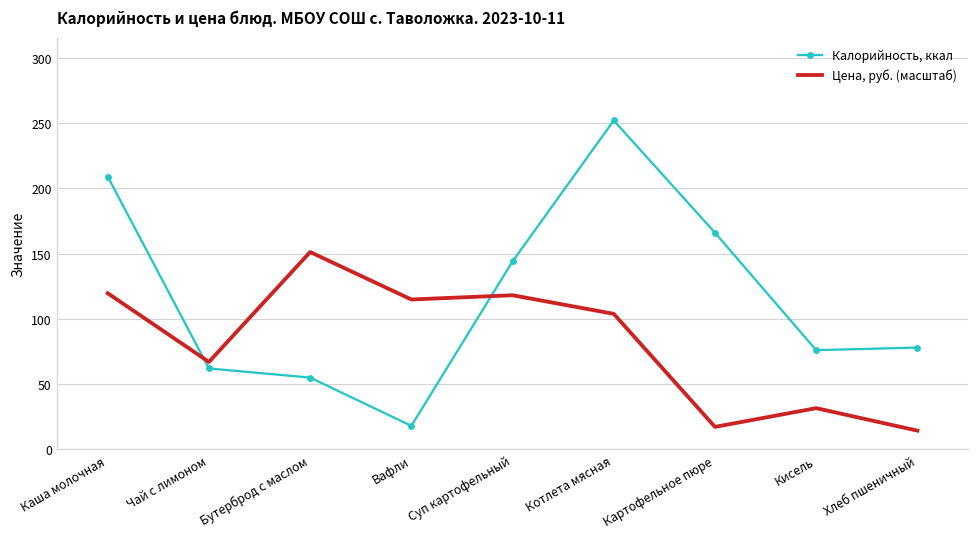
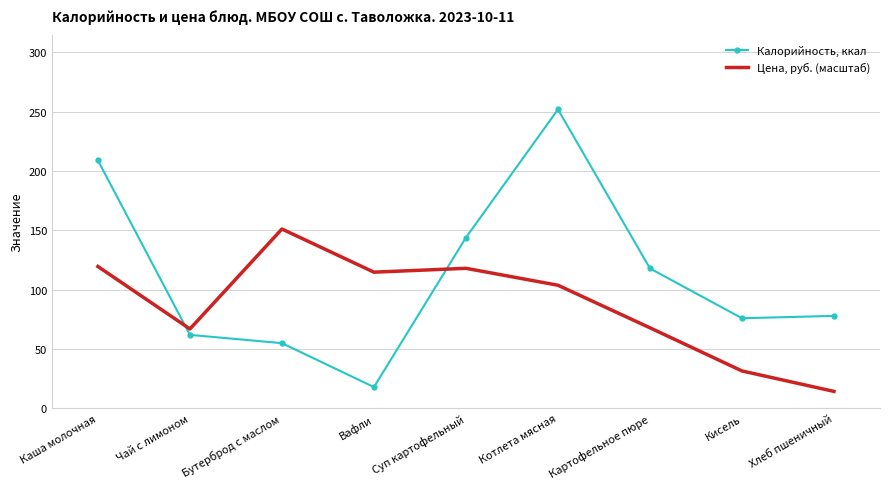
  {
    "Калорийность, ккал": {
      "Каша молочная": 209,
      "Чай с лимоном": 62,
      "Бутерброд с маслом": 55,
      "Вафли": 18,
      "Суп картофельный": 144,
      "Котлета мясная": 252,
-     "Картофельное пюре": 166,
+     "Картофельное пюре": 118,
      "Кисель": 76,
      "Хлеб пшеничный": 78
    },
    "Цена, руб. (масштаб)": {
      "Каша молочная": 120,
      "Чай с лимоном": 67,
      "Бутерброд с маслом": 151,
      "Вафли": 115,
      "Суп картофельный": 118,
      "Котлета мясная": 104,
-     "Картофельное пюре": 17,
+     "Картофельное пюре": 68,
      "Кисель": 32,
      "Хлеб пшеничный": 14
    }
  }
